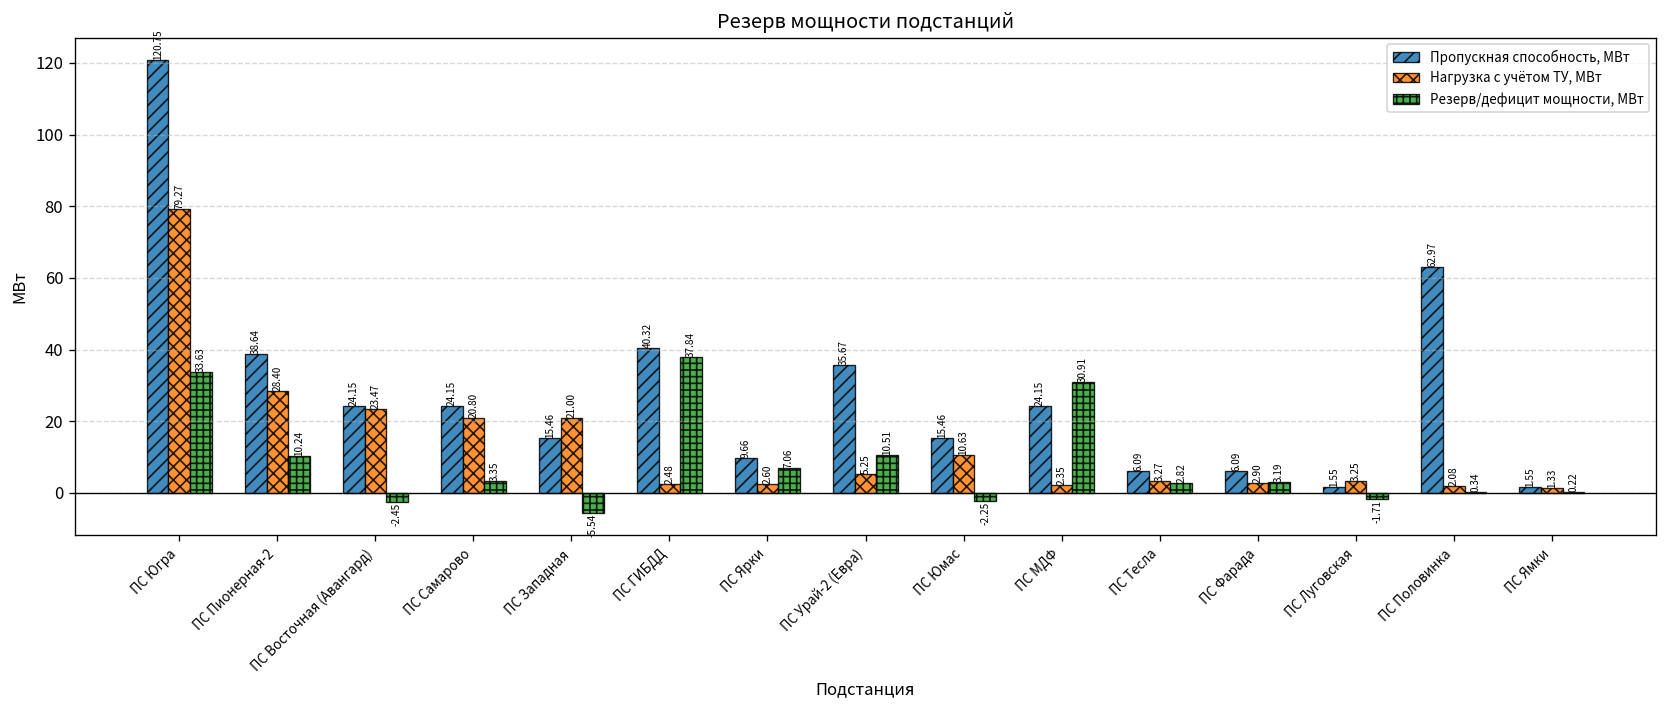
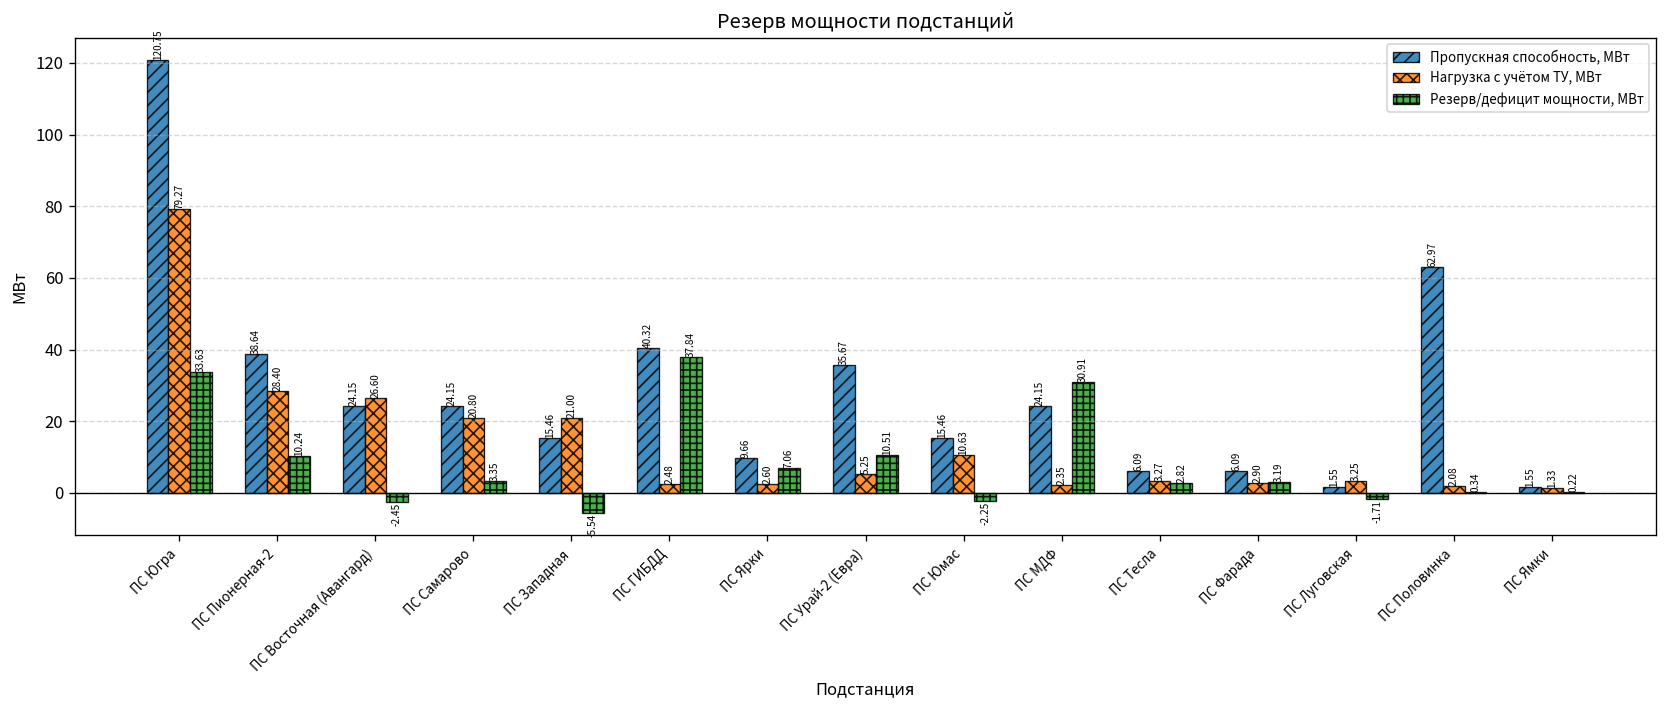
  {
    "Пропускная способность, МВт": {
      "ПС Югра": 120.75,
      "ПС Пионерная-2": 38.64,
      "ПС Восточная (Авангард)": 24.15,
      "ПС Самарово": 24.15,
      "ПС Западная": 15.46,
      "ПС ГИБДД": 40.32,
      "ПС Ярки": 9.66,
      "ПС Урай-2 (Евра)": 35.67,
      "ПС Юмас": 15.46,
      "ПС МДФ": 24.15,
      "ПС Тесла": 6.09,
      "ПС Фарада": 6.09,
      "ПС Луговская": 1.55,
      "ПС Половинка": 62.97,
      "ПС Ямки": 1.55
    },
    "Нагрузка с учётом ТУ, МВт": {
      "ПС Югра": 79.27,
      "ПС Пионерная-2": 28.40,
-     "ПС Восточная (Авангард)": 23.47,
+     "ПС Восточная (Авангард)": 26.60,
      "ПС Самарово": 20.80,
      "ПС Западная": 21.00,
      "ПС ГИБДД": 2.48,
      "ПС Ярки": 2.60,
      "ПС Урай-2 (Евра)": 5.25,
      "ПС Юмас": 10.63,
      "ПС МДФ": 2.35,
      "ПС Тесла": 3.27,
      "ПС Фарада": 2.90,
      "ПС Луговская": 3.25,
      "ПС Половинка": 2.08,
      "ПС Ямки": 1.33
    },
    "Резерв/дефицит мощности, МВт": {
      "ПС Югра": 33.63,
      "ПС Пионерная-2": 10.24,
      "ПС Восточная (Авангард)": -2.45,
      "ПС Самарово": 3.35,
      "ПС Западная": -5.54,
      "ПС ГИБДД": 37.84,
      "ПС Ярки": 7.06,
      "ПС Урай-2 (Евра)": 10.51,
      "ПС Юмас": -2.25,
      "ПС МДФ": 30.91,
      "ПС Тесла": 2.82,
      "ПС Фарада": 3.19,
      "ПС Луговская": -1.71,
      "ПС Половинка": 0.34,
      "ПС Ямки": 0.22
    }
  }
